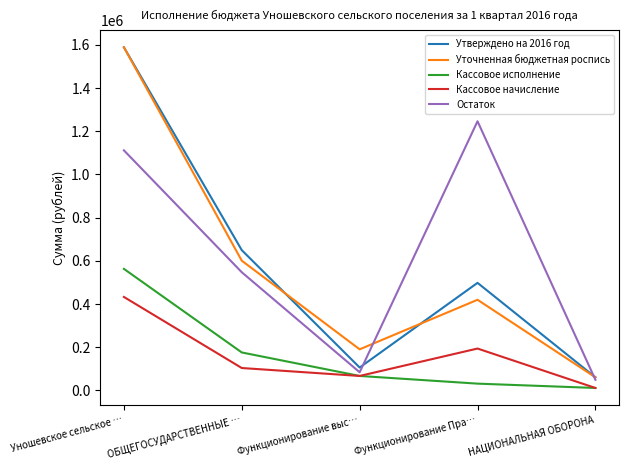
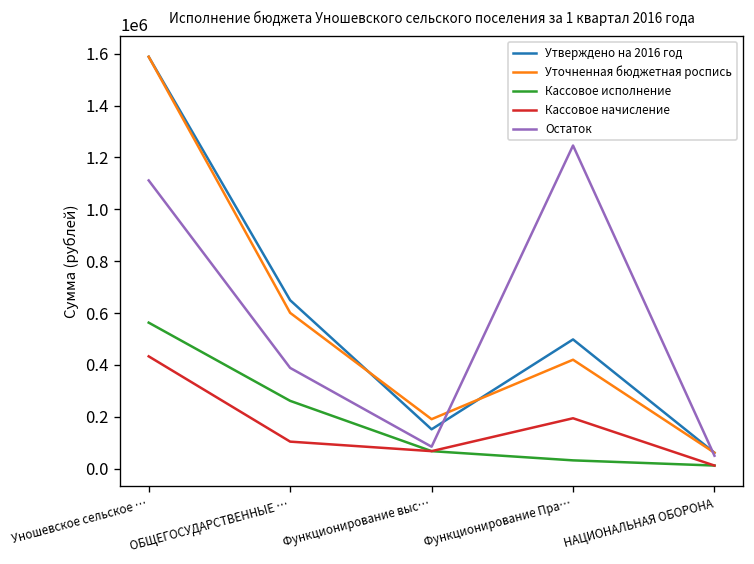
  {
    "Утверждено на 2016 год": {
      "ОБЩЕГОСУДАРСТВЕННЫЕ …": 650000,
-     "Функционирование выс…": 110000,
+     "Функционирование выс…": 150000,
      "Функционирование Пра…": 500000
    },
    "Уточненная бюджетная роспись": {
      "ОБЩЕГОСУДАРСТВЕННЫЕ …": 600000,
      "Функционирование выс…": 190000,
      "Функционирование Пра…": 420000
    },
    "Кассовое исполнение": {
      "Уношевское сельское …": 560000,
-     "ОБЩЕГОСУДАРСТВЕННЫЕ …": 180000,
+     "ОБЩЕГОСУДАРСТВЕННЫЕ …": 260000,
      "Функционирование Пра…": 30000
    },
    "Кассовое начисление": {
      "Уношевское сельское …": 430000,
      "ОБЩЕГОСУДАРСТВЕННЫЕ …": 100000,
      "Функционирование Пра…": 190000
    },
    "Остаток": {
      "Уношевское сельское …": 1110000,
-     "ОБЩЕГОСУДАРСТВЕННЫЕ …": 550000,
+     "ОБЩЕГОСУДАРСТВЕННЫЕ …": 390000,
      "Функционирование выс…": 80000,
      "Функционирование Пра…": 1250000
    }
  }
